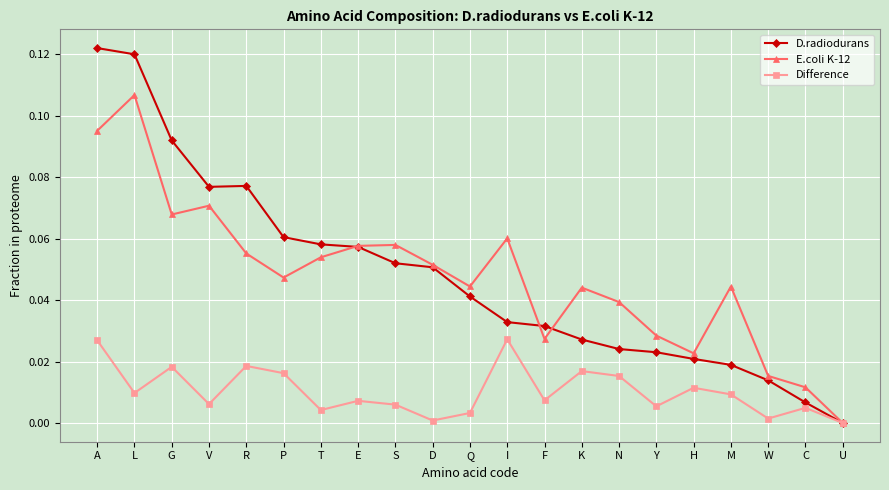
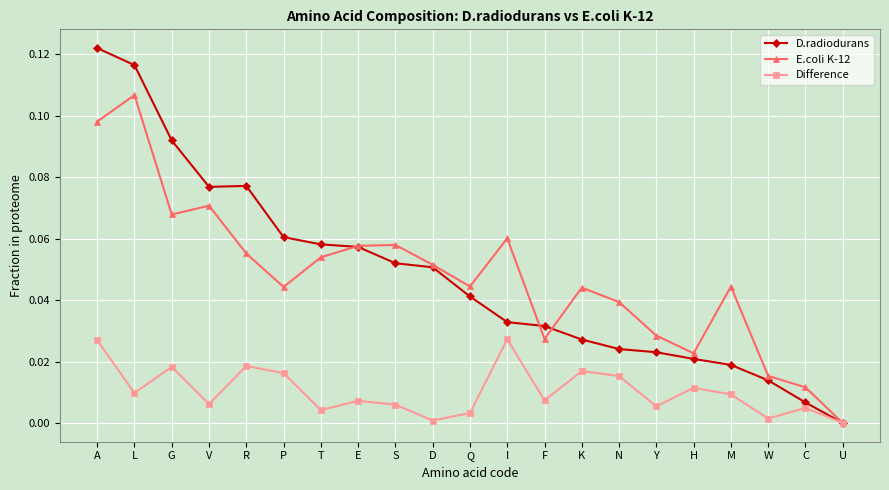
  {
    "D.radiodurans": {
      "A": 0.122,
-     "L": 0.120,
+     "L": 0.117,
      "G": 0.092,
      "V": 0.077,
      "R": 0.077,
      "P": 0.060,
      "T": 0.058,
      "S": 0.052,
      "Q": 0.041,
      "I": 0.033,
      "F": 0.032,
      "K": 0.027,
      "N": 0.024,
      "Y": 0.023,
      "H": 0.021,
      "M": 0.019,
      "W": 0.014,
      "C": 0.007
    },
    "E.coli K-12": {
-     "A": 0.095,
+     "A": 0.098,
      "L": 0.107,
      "G": 0.068,
      "V": 0.071,
      "R": 0.055,
-     "P": 0.047,
+     "P": 0.044,
      "T": 0.054,
      "S": 0.058,
      "Q": 0.044,
      "I": 0.060,
      "F": 0.027,
      "K": 0.044,
      "N": 0.039,
      "Y": 0.028,
      "H": 0.023,
      "M": 0.044,
      "W": 0.015,
      "C": 0.012
    },
    "Difference": {
      "A": 0.027,
      "L": 0.010,
      "G": 0.018,
      "V": 0.006,
      "R": 0.019,
      "P": 0.016,
      "T": 0.004,
      "E": 0.007,
      "S": 0.006,
      "D": 0.001,
      "Q": 0.003,
      "I": 0.027,
      "F": 0.007,
      "K": 0.017,
      "N": 0.015,
      "Y": 0.005,
      "H": 0.011,
      "M": 0.009,
      "W": 0.001,
      "C": 0.005
    }
  }
